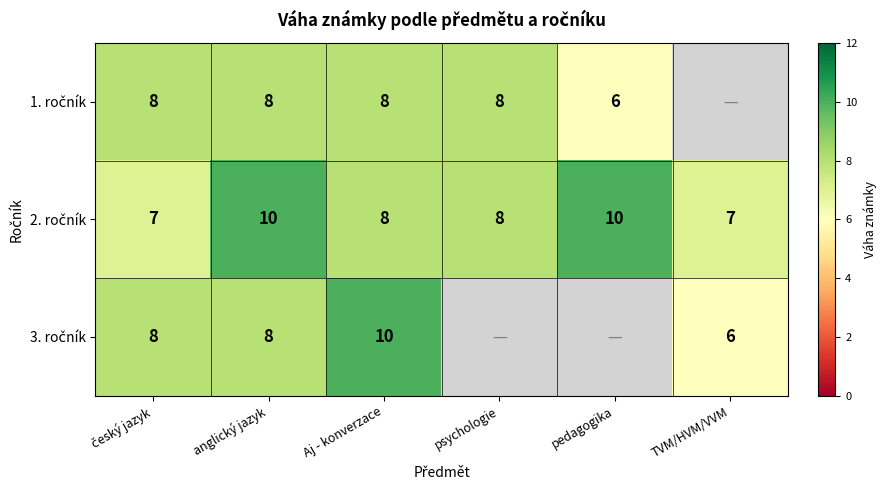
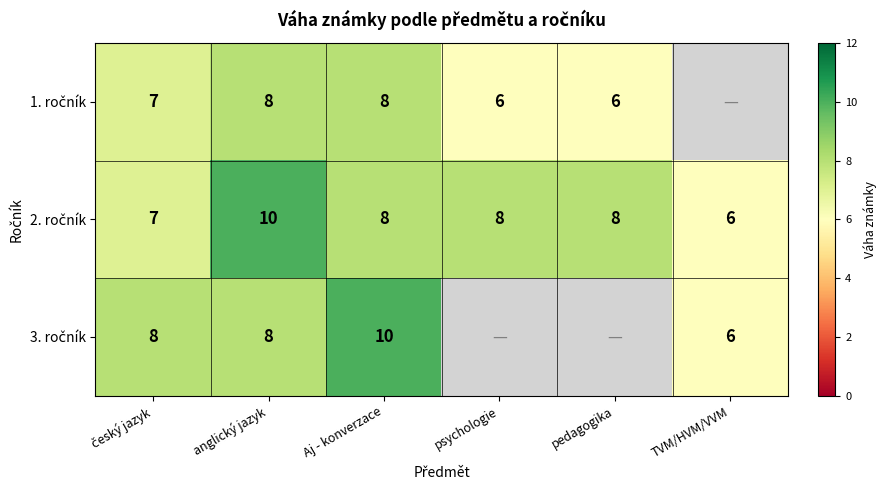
  {
    "1. ročník": {
-     "český jazyk": 8,
+     "český jazyk": 7,
      "anglický jazyk": 8,
      "Aj - konverzace": 8,
-     "psychologie": 8,
+     "psychologie": 6,
      "pedagogika": 6
    },
    "2. ročník": {
      "český jazyk": 7,
      "anglický jazyk": 10,
      "Aj - konverzace": 8,
      "psychologie": 8,
-     "pedagogika": 10,
-     "TVM/HVM/VVM": 7
+     "pedagogika": 8,
+     "TVM/HVM/VVM": 6
    },
    "3. ročník": {
      "český jazyk": 8,
      "anglický jazyk": 8,
      "Aj - konverzace": 10,
      "TVM/HVM/VVM": 6
    }
  }
